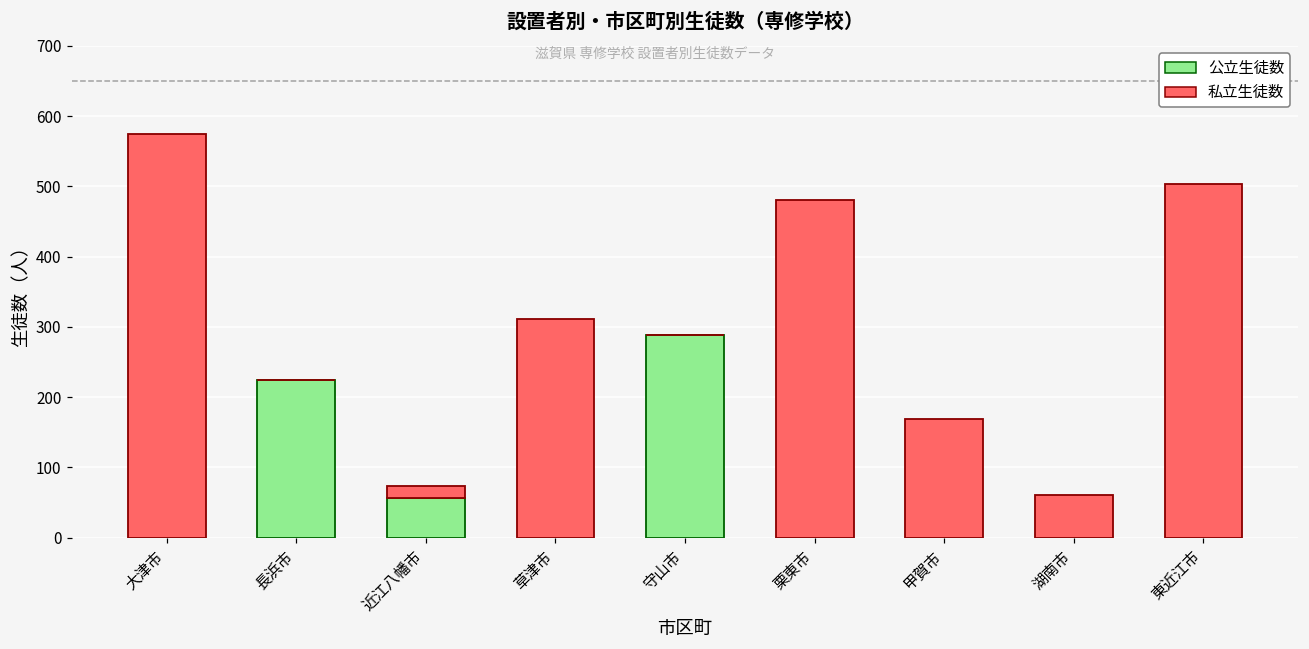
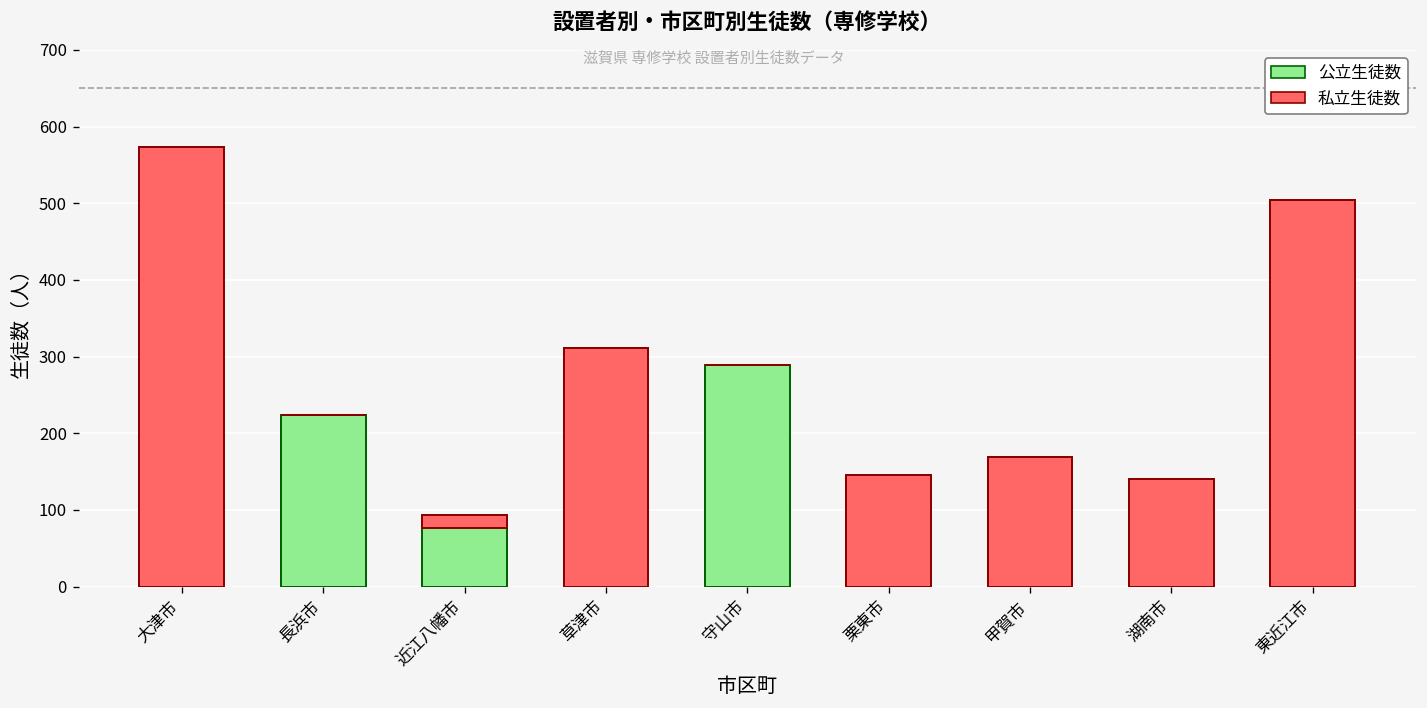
  {
    "公立生徒数": {
      "大津市": 0,
      "長浜市": 220,
-     "近江八幡市": 60,
+     "近江八幡市": 80,
      "草津市": 0,
      "守山市": 290,
      "栗東市": 0,
      "甲賀市": 0,
      "湖南市": 0,
      "東近江市": 0
    },
    "私立生徒数": {
      "大津市": 570,
      "長浜市": 0,
      "近江八幡市": 20,
      "草津市": 310,
      "守山市": 0,
-     "栗東市": 480,
+     "栗東市": 150,
      "甲賀市": 170,
-     "湖南市": 60,
+     "湖南市": 140,
      "東近江市": 500
    }
  }
